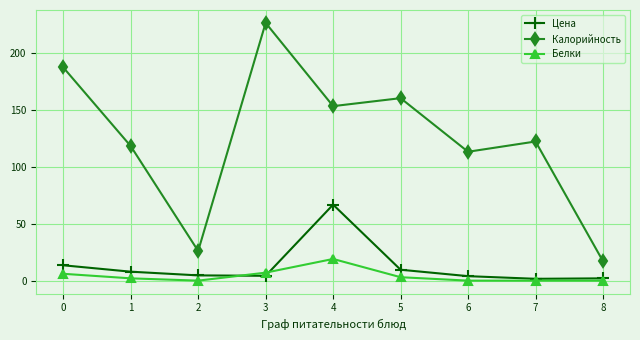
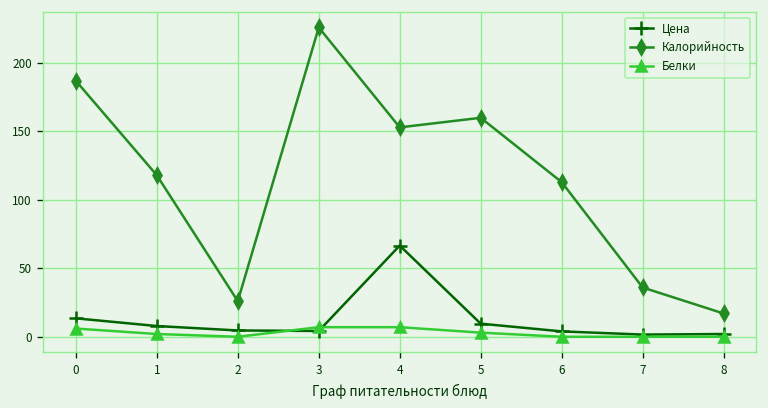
  {
    "Цена": {
      "0": 13,
      "1": 8,
      "2": 5,
      "3": 4,
      "4": 67,
      "5": 10,
      "6": 4
    },
    "Калорийность": {
      "0": 187,
      "1": 118,
      "2": 26,
      "3": 226,
      "4": 153,
      "5": 160,
      "6": 113,
-     "7": 122,
+     "7": 36,
      "8": 17
    },
    "Белки": {
      "0": 6,
      "1": 2,
      "2": 0,
      "3": 7,
-     "4": 19,
+     "4": 7,
      "5": 3,
      "6": 0
    }
  }
